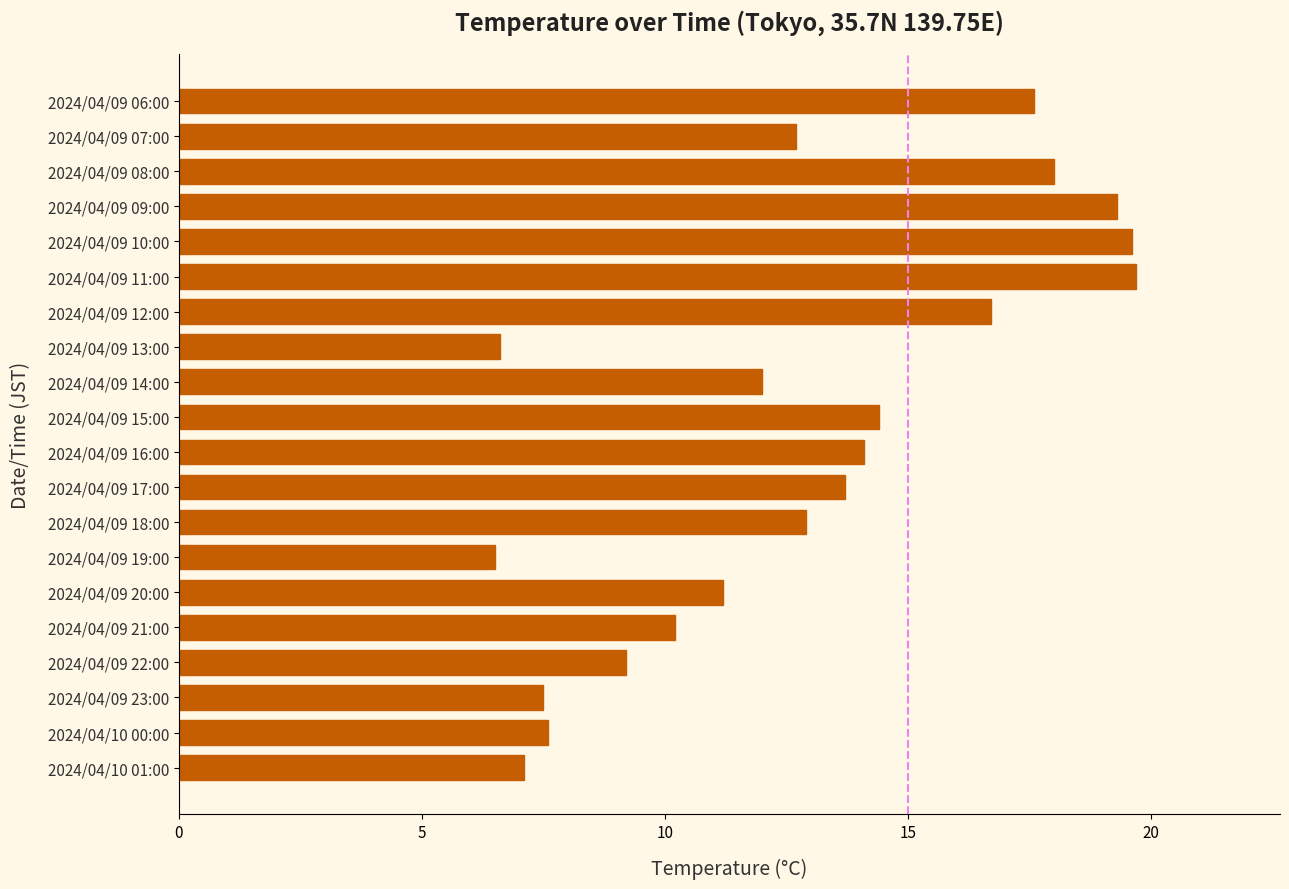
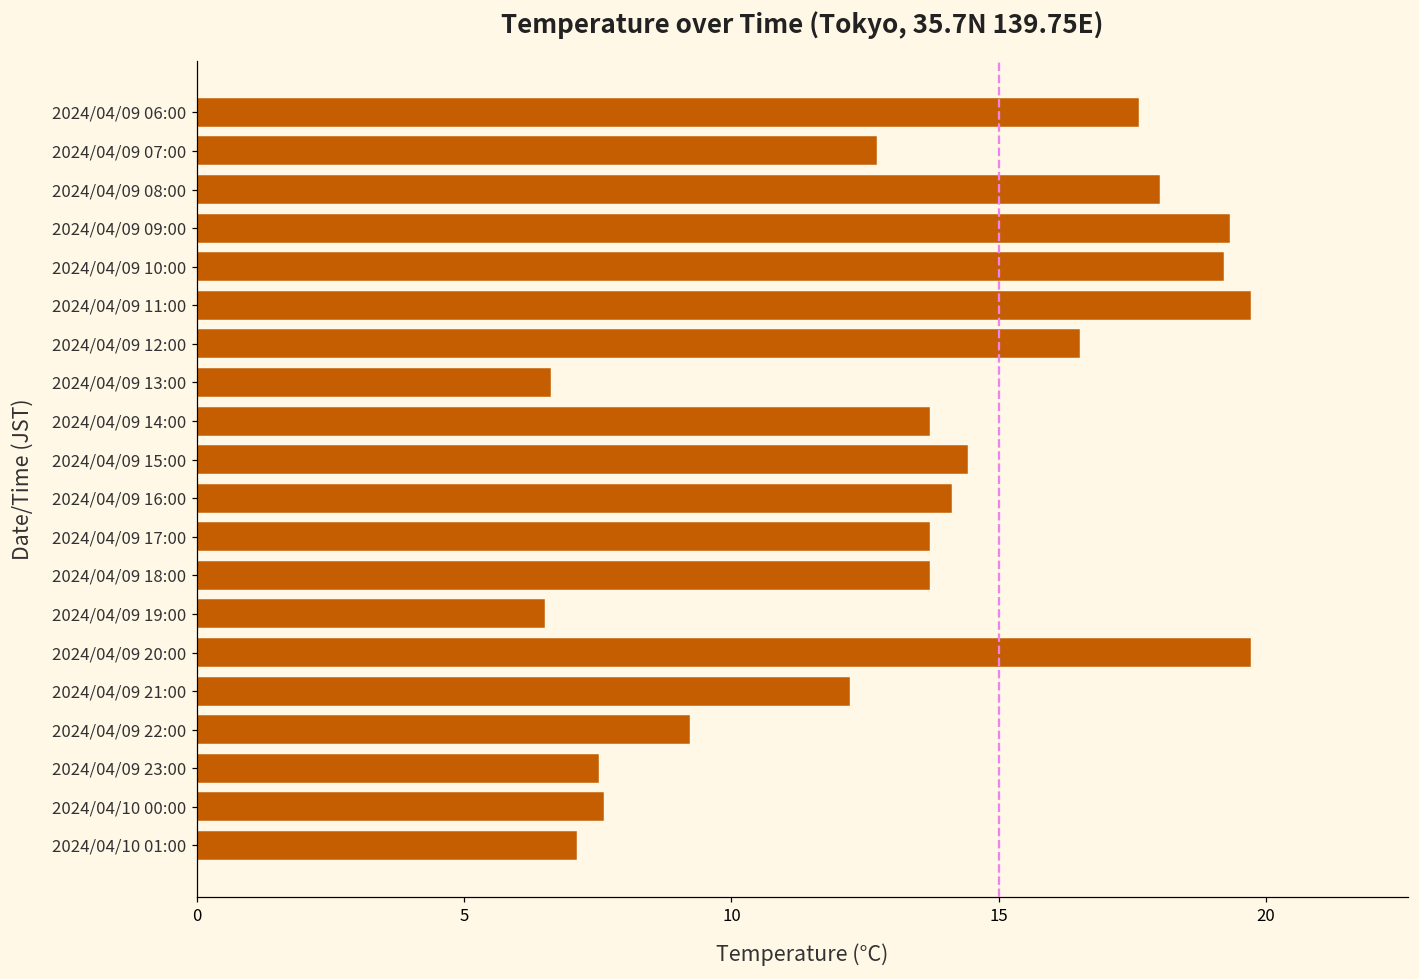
  {
    "2024/04/09 06:00": 17.6,
    "2024/04/09 07:00": 12.7,
    "2024/04/09 08:00": 18.0,
    "2024/04/09 09:00": 19.3,
-   "2024/04/09 10:00": 19.6,
+   "2024/04/09 10:00": 19.2,
    "2024/04/09 11:00": 19.7,
-   "2024/04/09 12:00": 16.7,
+   "2024/04/09 12:00": 16.5,
    "2024/04/09 13:00": 6.6,
-   "2024/04/09 14:00": 12.0,
+   "2024/04/09 14:00": 13.7,
    "2024/04/09 15:00": 14.4,
    "2024/04/09 16:00": 14.1,
    "2024/04/09 17:00": 13.7,
-   "2024/04/09 18:00": 12.9,
+   "2024/04/09 18:00": 13.7,
    "2024/04/09 19:00": 6.5,
-   "2024/04/09 20:00": 11.2,
-   "2024/04/09 21:00": 10.2,
+   "2024/04/09 20:00": 19.7,
+   "2024/04/09 21:00": 12.2,
    "2024/04/09 22:00": 9.2,
    "2024/04/09 23:00": 7.5,
    "2024/04/10 00:00": 7.6,
    "2024/04/10 01:00": 7.1
  }
